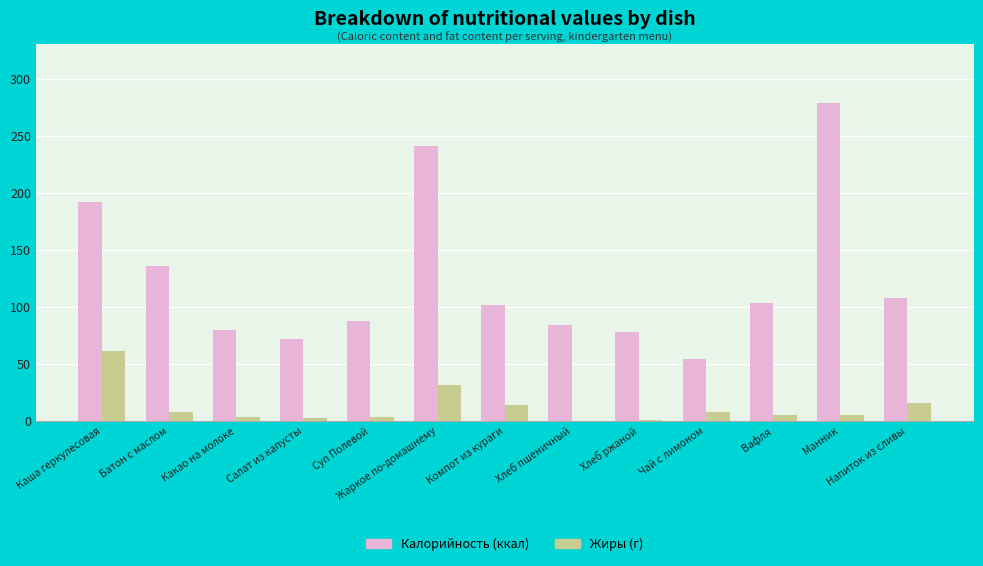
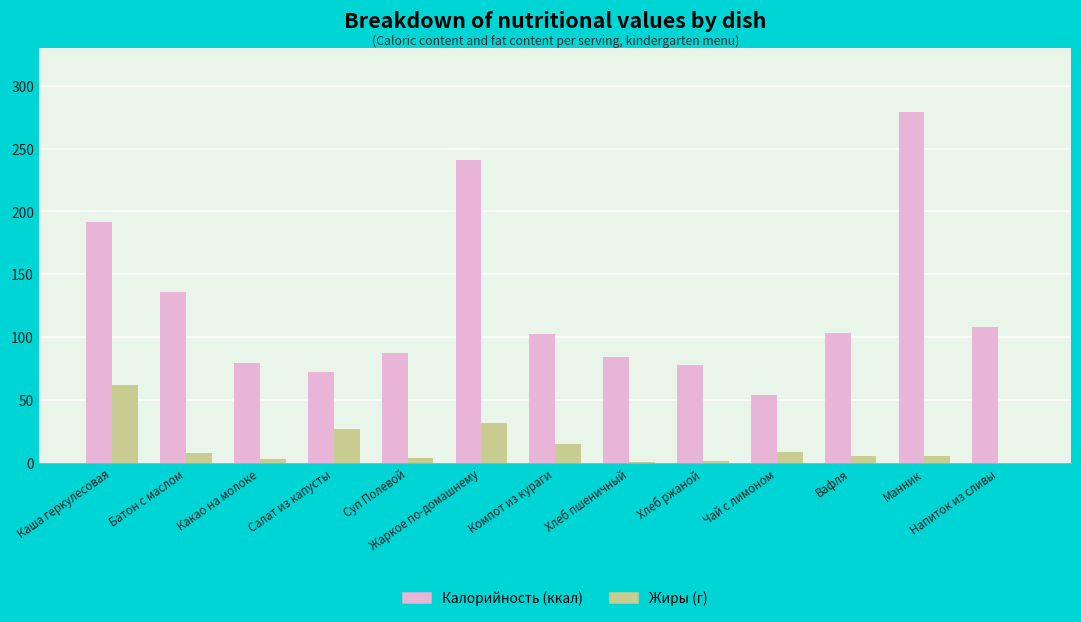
  {
    "Калорийность (ккал)": {
      "Каша геркулесовая": 192,
      "Батон с маслом": 136,
      "Какао на молоке": 80,
      "Салат из капусты": 72,
      "Суп Полевой": 87,
      "Жаркое по-домашнему": 241,
      "Компот из кураги": 102,
      "Хлеб пшеничный": 84,
      "Хлеб ржаной": 78,
      "Чай с лимоном": 54,
      "Вафля": 103,
      "Манник": 279,
      "Напиток из сливы": 108
    },
    "Жиры (г)": {
      "Каша геркулесовая": 61,
      "Батон с маслом": 8,
      "Какао на молоке": 3,
-     "Салат из капусты": 3,
+     "Салат из капусты": 27,
      "Суп Полевой": 4,
      "Жаркое по-домашнему": 32,
      "Компот из кураги": 14,
      "Чай с лимоном": 8,
      "Вафля": 5,
      "Манник": 5,
-     "Напиток из сливы": 16
+     "Напиток из сливы": 0
    }
  }
